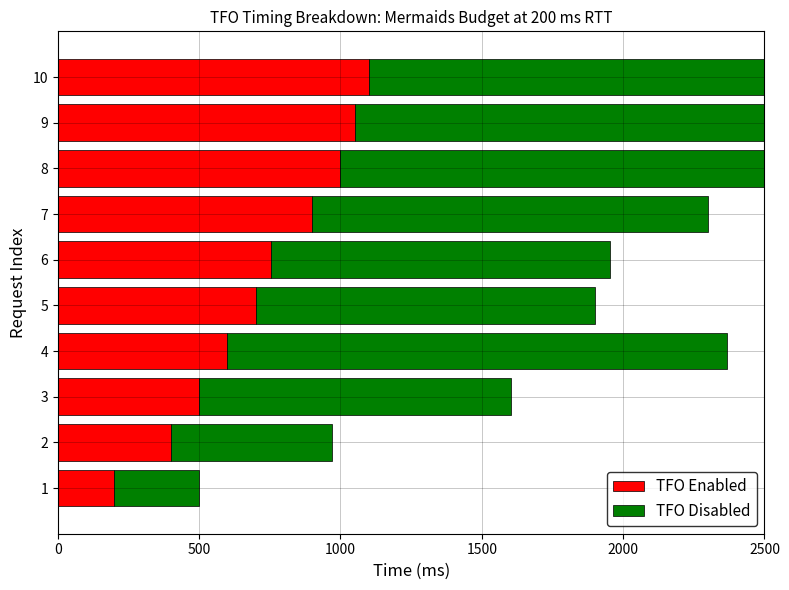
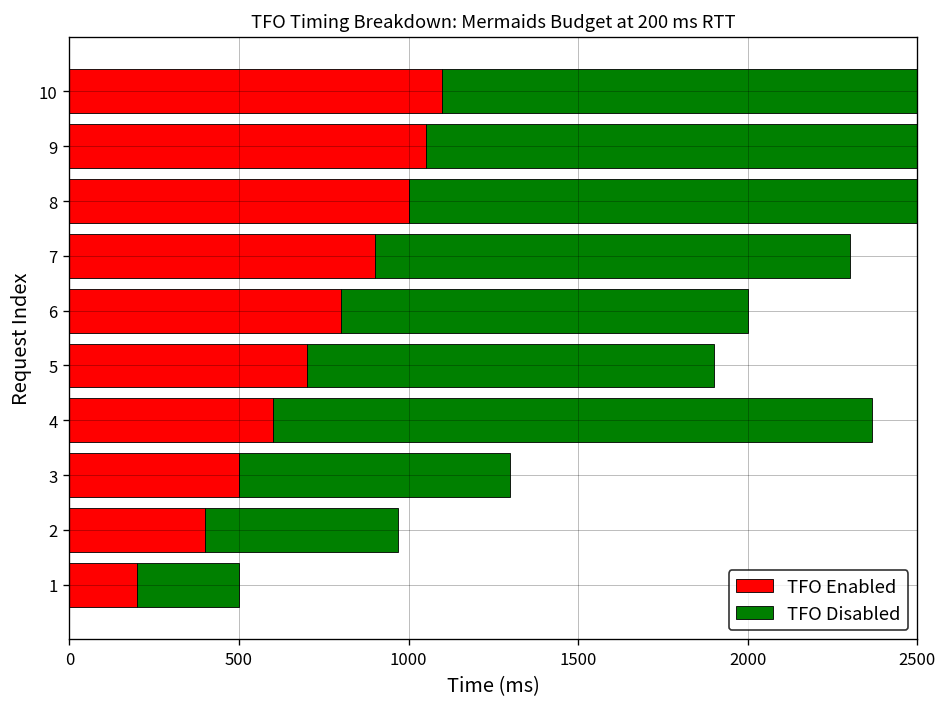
  {
    "TFO Enabled": {
      "10": 1100,
      "9": 1050,
      "8": 1000,
      "7": 900,
-     "6": 750,
+     "6": 800,
      "5": 700,
      "4": 600,
      "3": 500,
      "2": 400,
      "1": 200
    },
    "TFO Disabled": {
      "8": 1500,
      "7": 1400,
      "6": 1200,
      "5": 1200,
      "4": 1770,
-     "3": 1100,
+     "3": 800,
      "2": 570,
      "1": 300
    }
  }
